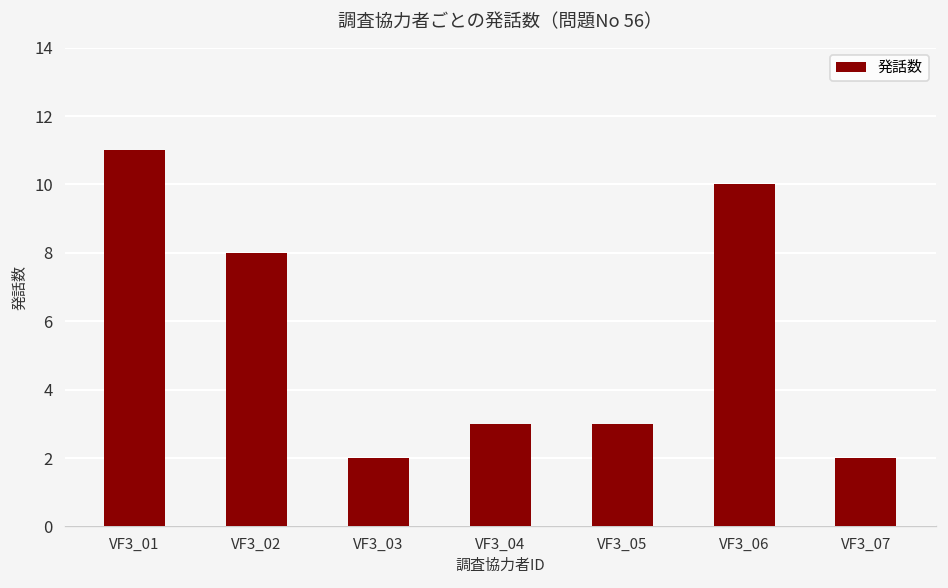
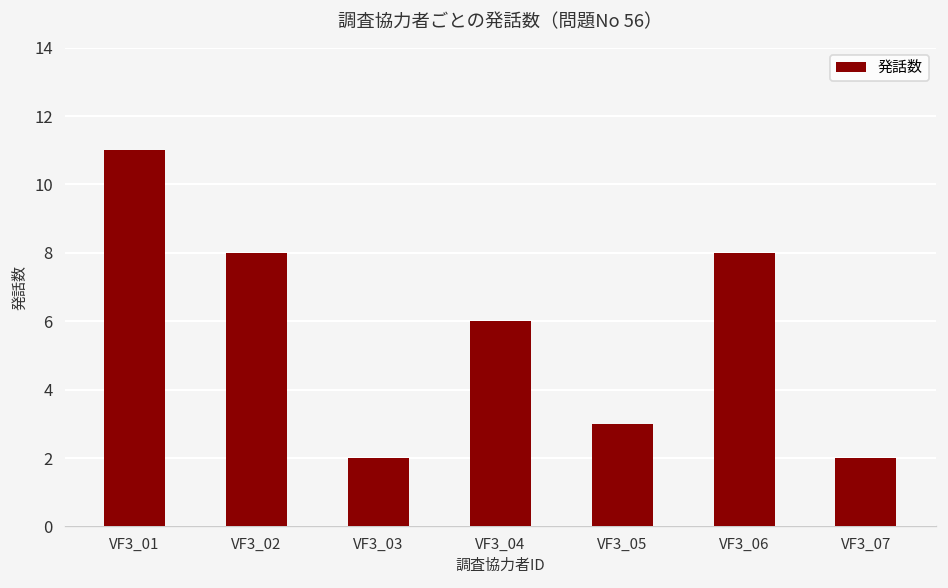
  {
    "VF3_01": 11,
    "VF3_02": 8,
    "VF3_03": 2,
-   "VF3_04": 3,
+   "VF3_04": 6,
    "VF3_05": 3,
-   "VF3_06": 10,
+   "VF3_06": 8,
    "VF3_07": 2
  }
